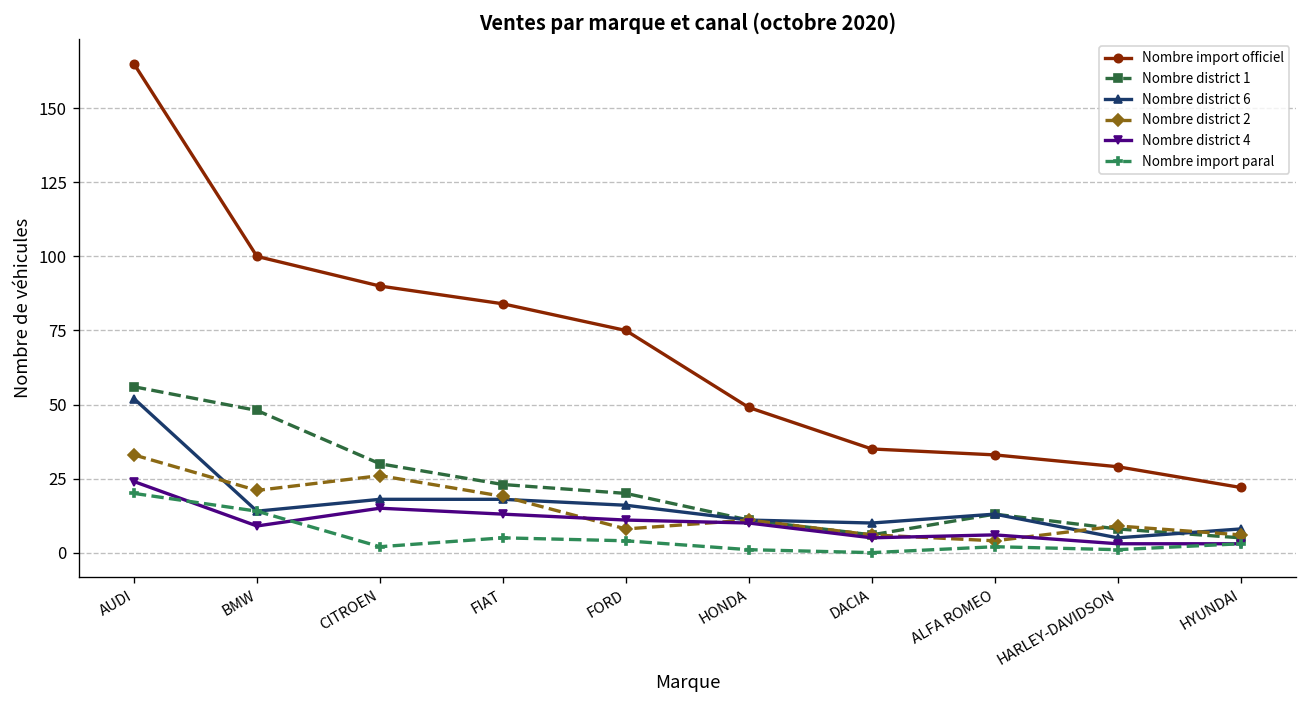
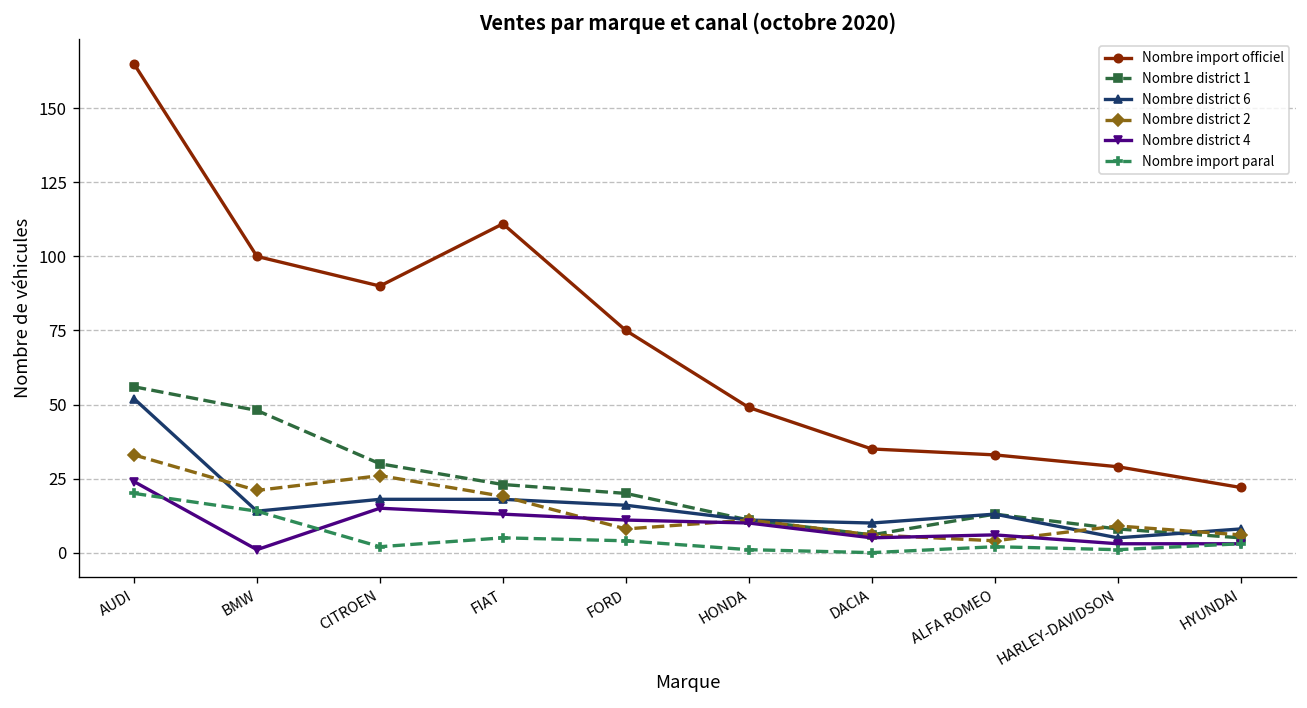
  {
    "Nombre import officiel": {
      "AUDI": 165,
      "BMW": 100,
      "CITROEN": 90,
-     "FIAT": 84,
+     "FIAT": 111,
      "FORD": 75,
      "HONDA": 49,
      "DACIA": 35,
      "ALFA ROMEO": 33,
      "HARLEY-DAVIDSON": 29,
      "HYUNDAI": 22
    },
    "Nombre district 6": {
      "AUDI": 52,
      "CITROEN": 18,
      "FORD": 16,
      "DACIA": 10,
      "HARLEY-DAVIDSON": 5,
      "HYUNDAI": 8
    },
    "Nombre district 2": {
      "AUDI": 33,
      "BMW": 21,
      "CITROEN": 26,
      "FORD": 8,
      "ALFA ROMEO": 4
    },
    "Nombre district 4": {
      "AUDI": 24,
-     "BMW": 9,
+     "BMW": 1,
      "CITROEN": 15,
      "FIAT": 13,
      "FORD": 11,
      "ALFA ROMEO": 6,
      "HARLEY-DAVIDSON": 3
    }
  }
